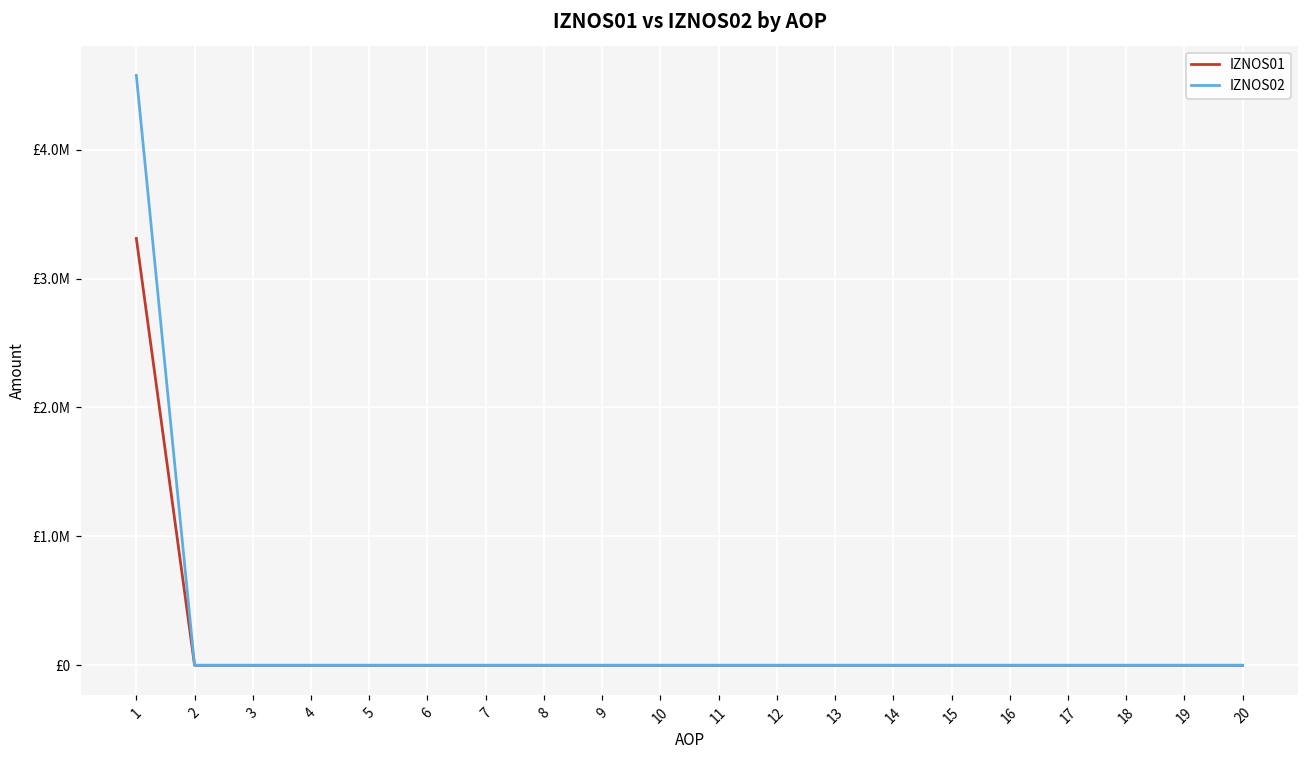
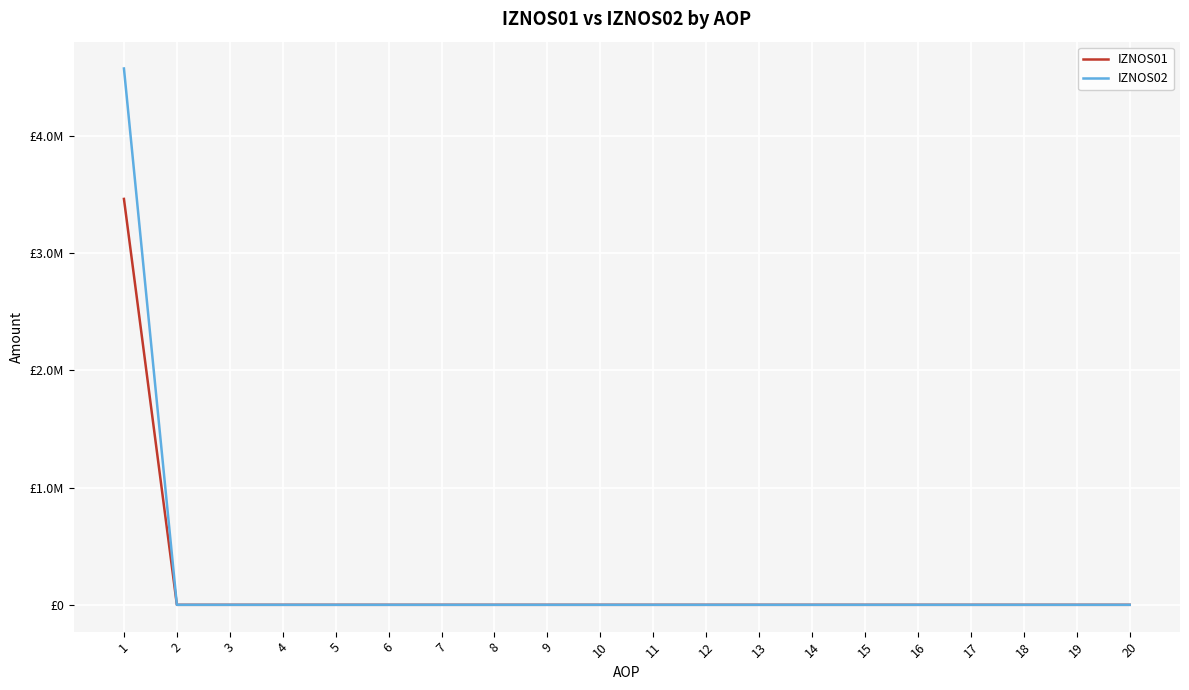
  {
    "IZNOS01": {
-     "1": "£3310000"
+     "1": "£3460000"
    },
    "IZNOS02": {
      "1": "£4580000"
    }
  }
